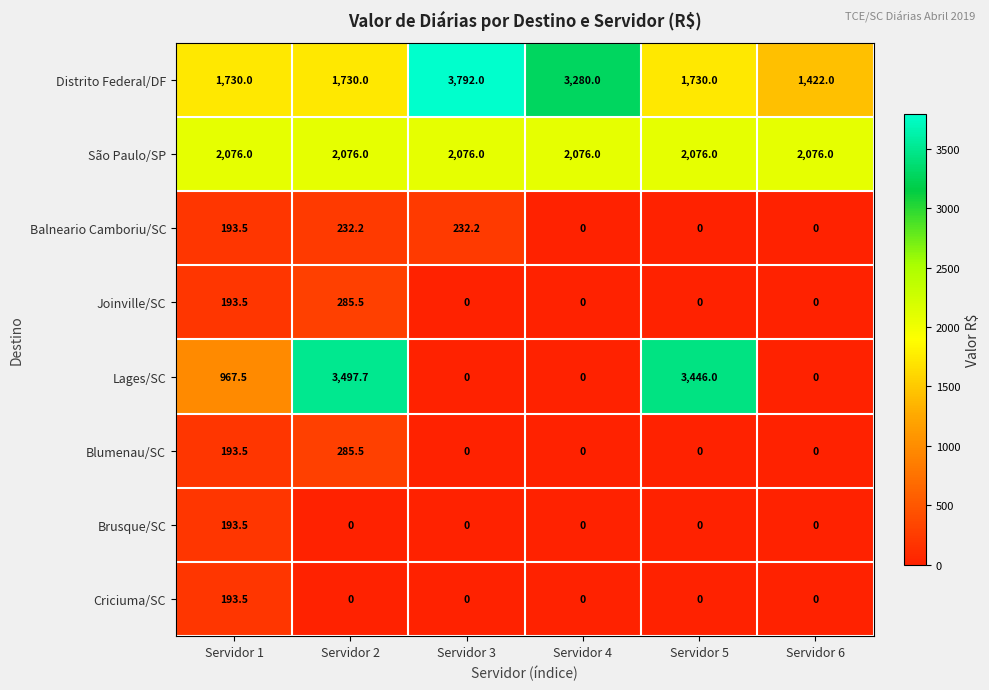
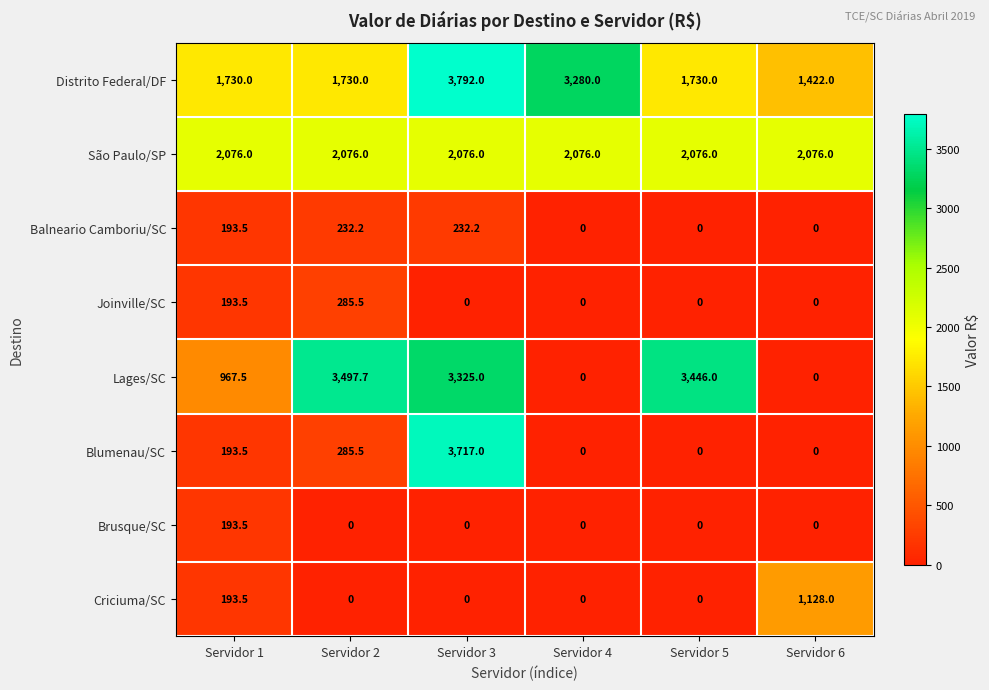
  {
    "Distrito Federal/DF": {
      "Servidor 1": "1,730.0",
      "Servidor 2": "1,730.0",
      "Servidor 3": "3,792.0",
      "Servidor 4": "3,280.0",
      "Servidor 5": "1,730.0",
      "Servidor 6": "1,422.0"
    },
    "São Paulo/SP": {
      "Servidor 1": "2,076.0",
      "Servidor 2": "2,076.0",
      "Servidor 3": "2,076.0",
      "Servidor 4": "2,076.0",
      "Servidor 5": "2,076.0",
      "Servidor 6": "2,076.0"
    },
    "Balneario Camboriu/SC": {
      "Servidor 1": "193.5",
      "Servidor 2": "232.2",
      "Servidor 3": "232.2",
      "Servidor 4": "0",
      "Servidor 5": "0",
      "Servidor 6": "0"
    },
    "Joinville/SC": {
      "Servidor 1": "193.5",
      "Servidor 2": "285.5",
      "Servidor 3": "0",
      "Servidor 4": "0",
      "Servidor 5": "0",
      "Servidor 6": "0"
    },
    "Lages/SC": {
      "Servidor 1": "967.5",
      "Servidor 2": "3,497.7",
-     "Servidor 3": "0",
+     "Servidor 3": "3,325.0",
      "Servidor 4": "0",
      "Servidor 5": "3,446.0",
      "Servidor 6": "0"
    },
    "Blumenau/SC": {
      "Servidor 1": "193.5",
      "Servidor 2": "285.5",
-     "Servidor 3": "0",
+     "Servidor 3": "3,717.0",
      "Servidor 4": "0",
      "Servidor 5": "0",
      "Servidor 6": "0"
    },
    "Brusque/SC": {
      "Servidor 1": "193.5",
      "Servidor 2": "0",
      "Servidor 3": "0",
      "Servidor 4": "0",
      "Servidor 5": "0",
      "Servidor 6": "0"
    },
    "Criciuma/SC": {
      "Servidor 1": "193.5",
      "Servidor 2": "0",
      "Servidor 3": "0",
      "Servidor 4": "0",
      "Servidor 5": "0",
-     "Servidor 6": "0"
+     "Servidor 6": "1,128.0"
    }
  }
